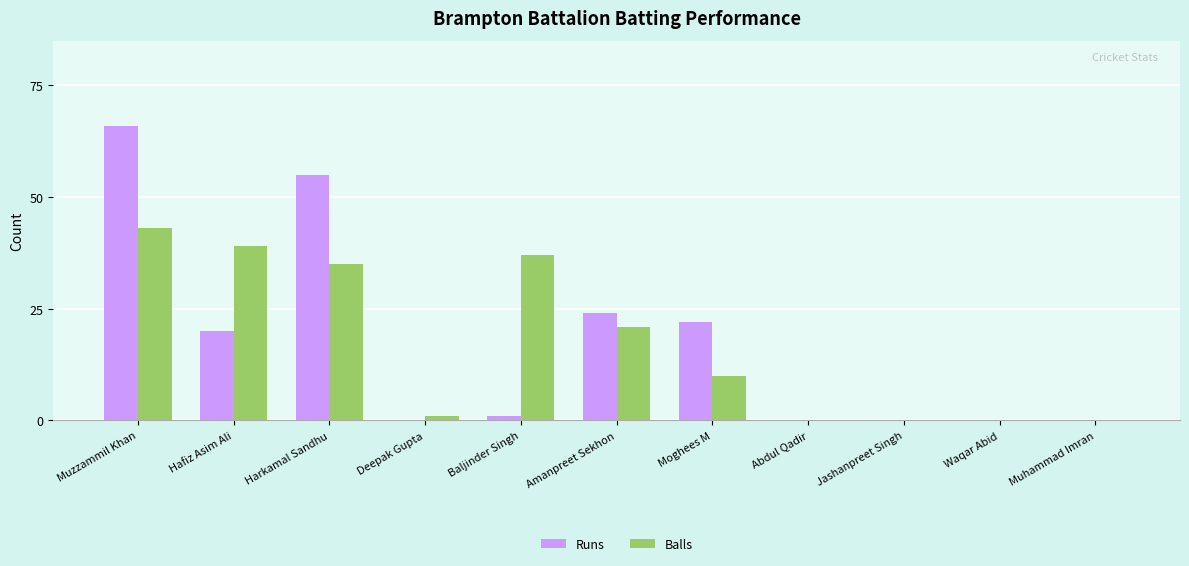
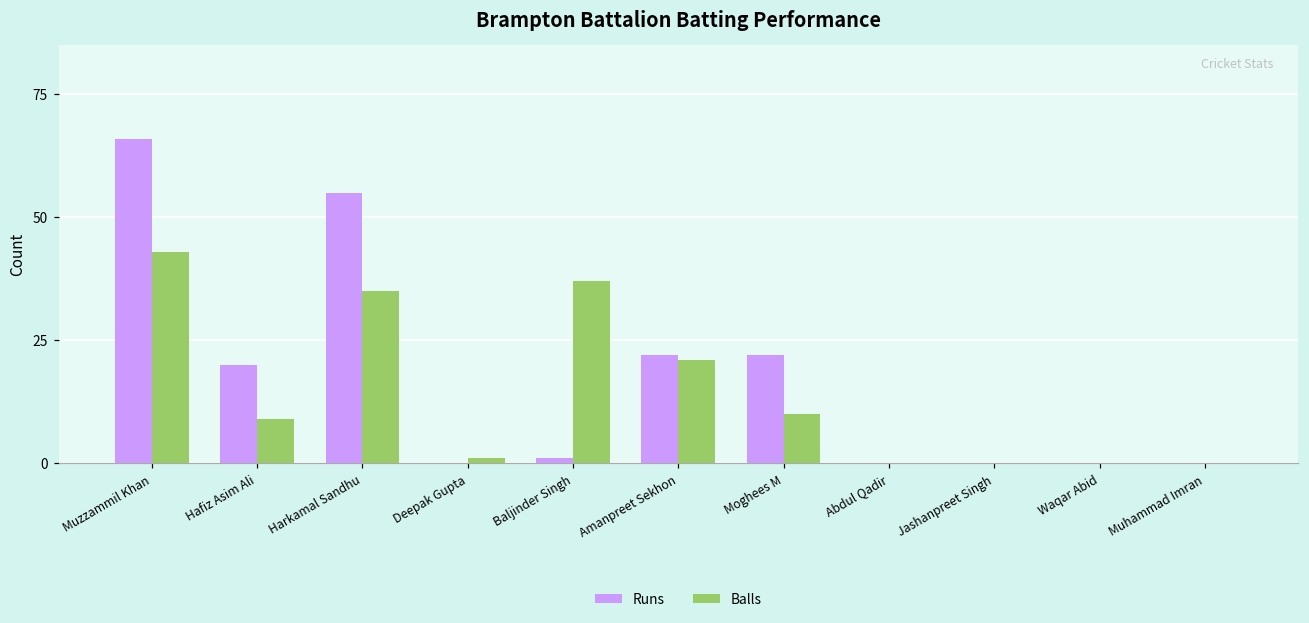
  {
    "Runs": {
      "Muzzammil Khan": 66,
      "Hafiz Asim Ali": 20,
      "Harkamal Sandhu": 55,
      "Deepak Gupta": 0,
      "Baljinder Singh": 1,
-     "Amanpreet Sekhon": 24,
+     "Amanpreet Sekhon": 22,
      "Moghees M": 22,
      "Abdul Qadir": 0,
      "Jashanpreet Singh": 0,
      "Waqar Abid": 0,
      "Muhammad Imran": 0
    },
    "Balls": {
      "Muzzammil Khan": 43,
-     "Hafiz Asim Ali": 39,
+     "Hafiz Asim Ali": 9,
      "Harkamal Sandhu": 35,
      "Deepak Gupta": 1,
      "Baljinder Singh": 37,
      "Amanpreet Sekhon": 21,
      "Moghees M": 10,
      "Abdul Qadir": 0,
      "Jashanpreet Singh": 0,
      "Waqar Abid": 0,
      "Muhammad Imran": 0
    }
  }
